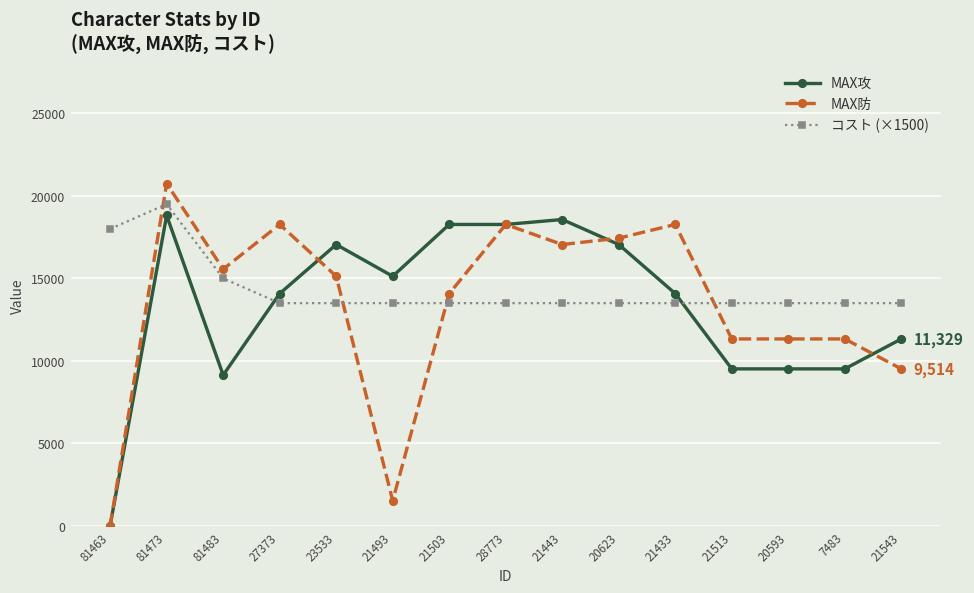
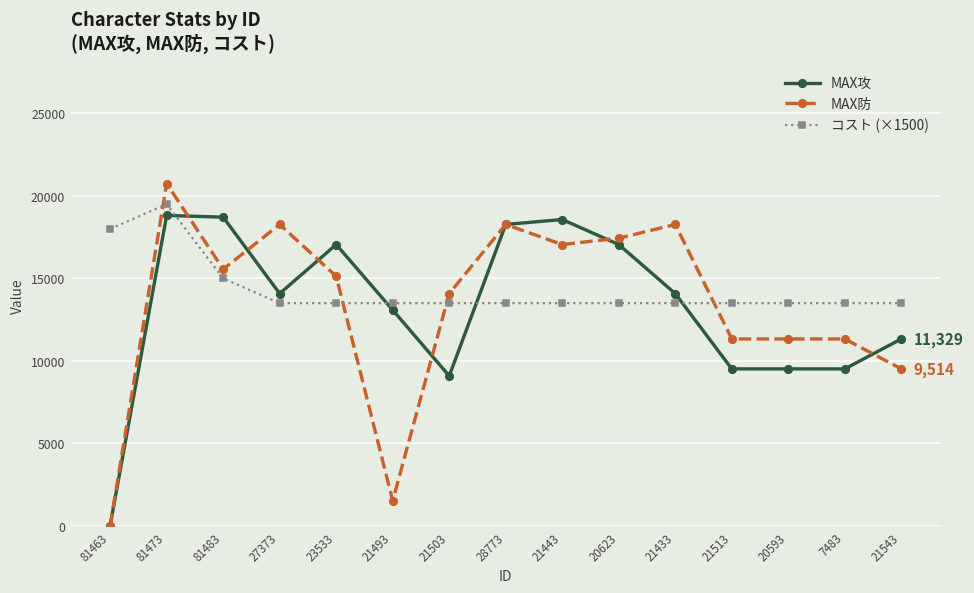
  {
    "MAX攻": {
      "81473": "18800",
-     "81483": "9100",
+     "81483": "18700",
      "27373": "14100",
      "23533": "17100",
-     "21493": "15100",
-     "21503": "18300",
+     "21493": "13100",
+     "21503": "9100",
      "21443": "18600",
      "20623": "17100",
      "21433": "14100",
      "21513": "9500",
      "20593": "9500",
      "7483": "9500"
    },
    "MAX防": {
      "21543": "9,514"
    },
    "コスト (×1500)": {
      "81463": "18000",
      "81473": "19500",
      "81483": "15000",
      "27373": "13500",
      "23533": "13500",
      "21493": "13500",
      "21503": "13500",
      "28773": "13500",
      "21443": "13500",
      "20623": "13500",
      "21433": "13500",
      "21513": "13500",
      "20593": "13500",
      "7483": "13500",
      "21543": "13500"
    }
  }
